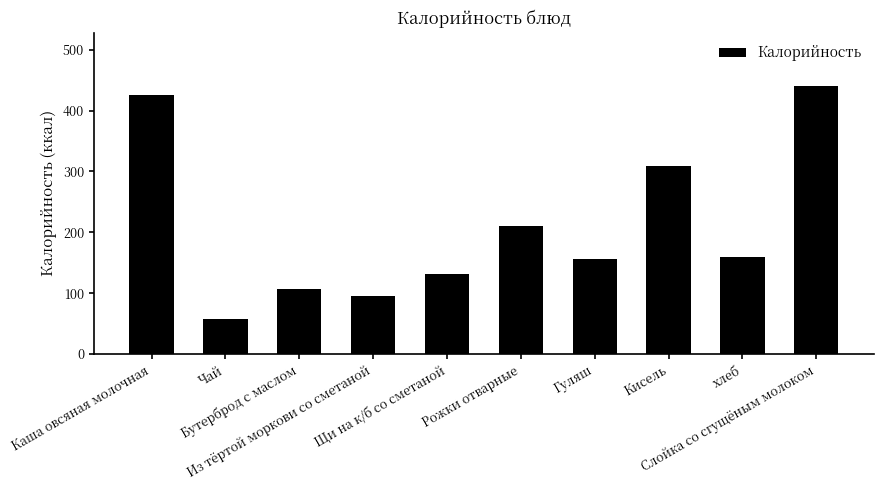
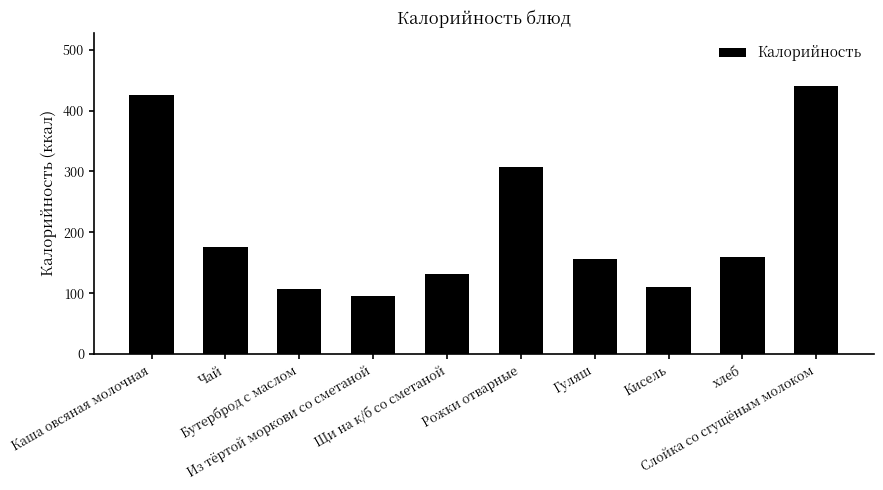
  {
    "Каша овсяная молочная": 430,
-   "Чай": 60,
+   "Чай": 180,
    "Бутерброд с маслом": 110,
    "Из тёртой моркови со сметаной": 100,
    "Щи на к/б со сметаной": 130,
-   "Рожки отварные": 210,
+   "Рожки отварные": 310,
    "Гуляш": 160,
-   "Кисель": 310,
+   "Кисель": 110,
    "хлеб": 160,
    "Слойка со сгущёным молоком": 440
  }
